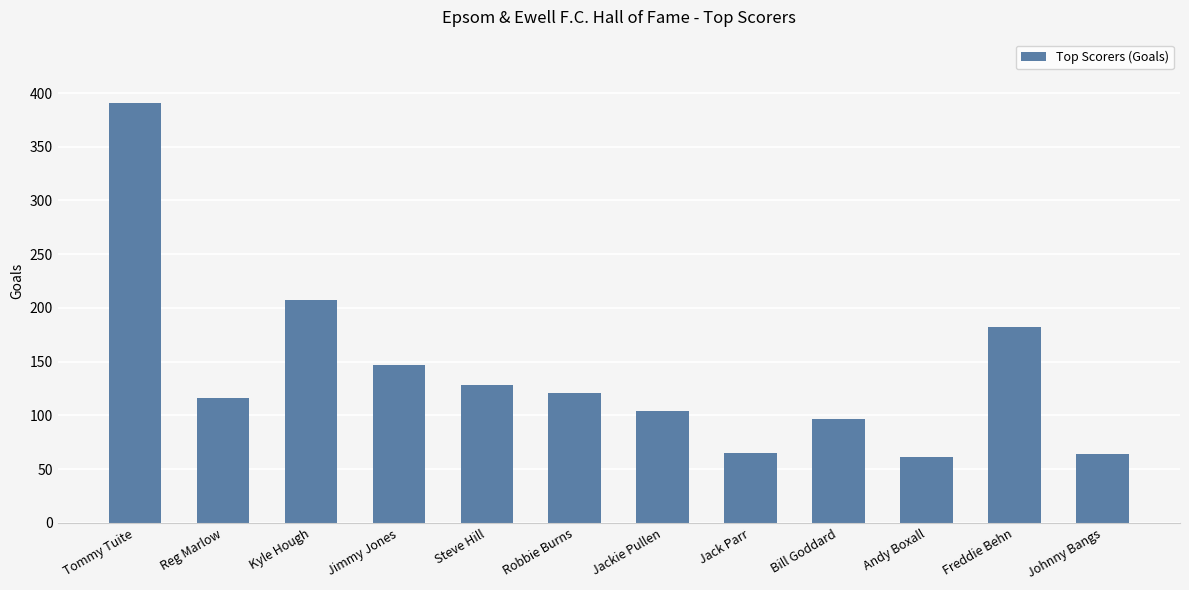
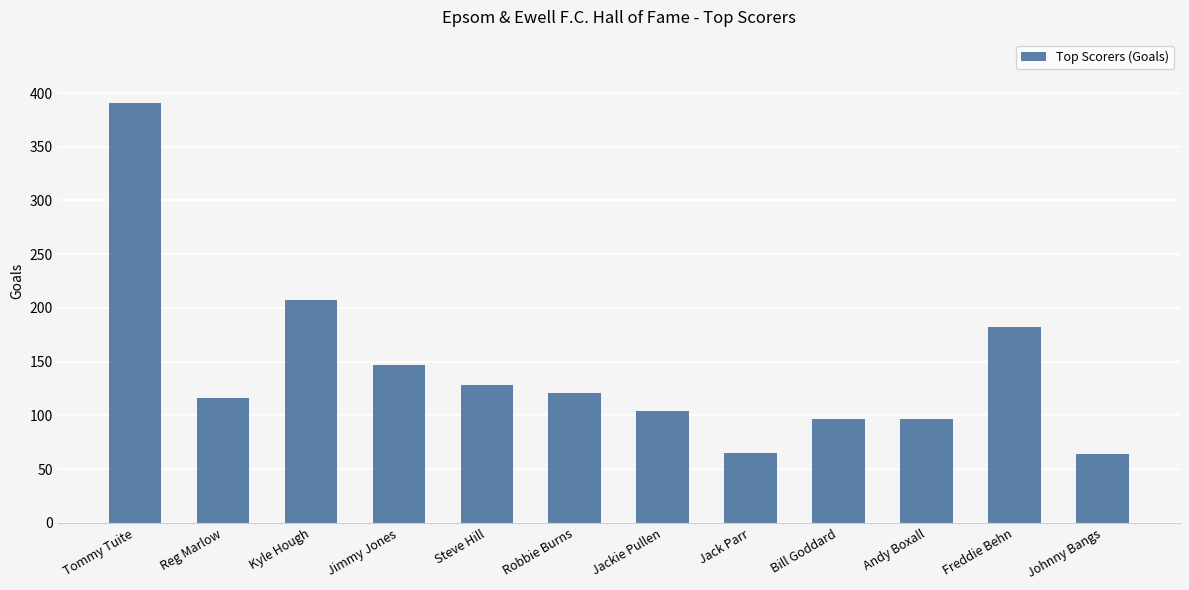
  {
    "Tommy Tuite": 391,
    "Reg Marlow": 116,
    "Kyle Hough": 207,
    "Jimmy Jones": 147,
    "Steve Hill": 128,
    "Robbie Burns": 121,
    "Jackie Pullen": 104,
    "Jack Parr": 65,
    "Bill Goddard": 97,
-   "Andy Boxall": 61,
+   "Andy Boxall": 97,
    "Freddie Behn": 182,
    "Johnny Bangs": 64
  }
